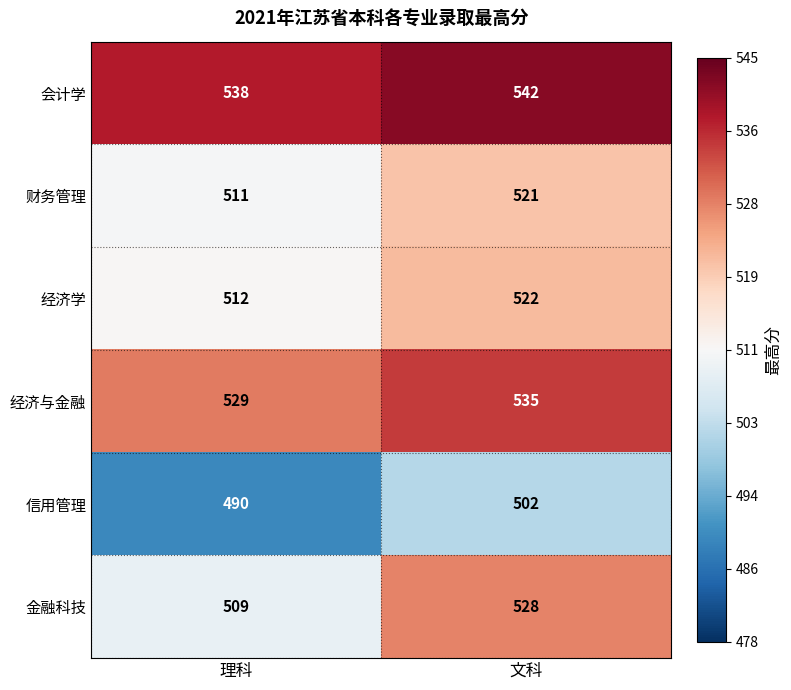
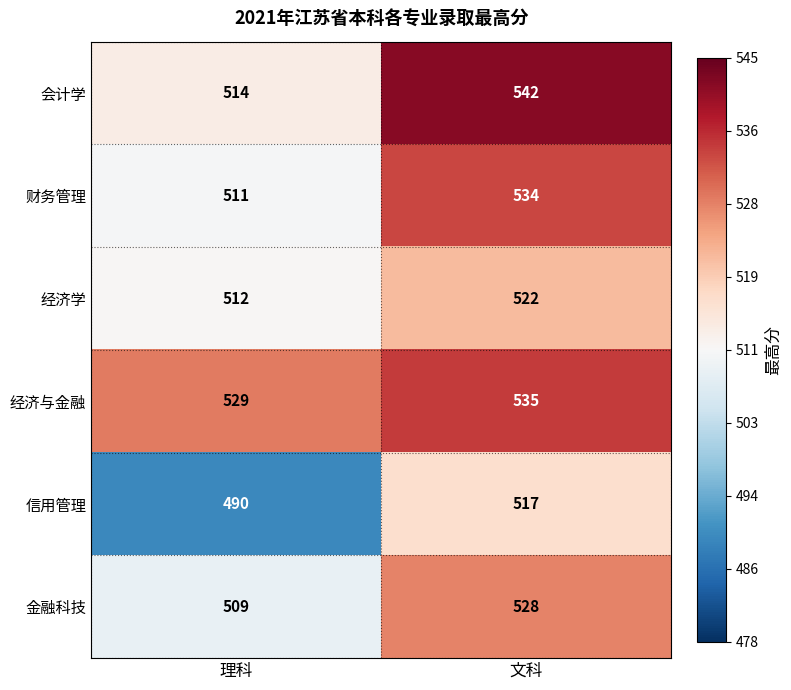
  {
    "会计学": {
-     "理科": 538,
+     "理科": 514,
      "文科": 542
    },
    "财务管理": {
      "理科": 511,
-     "文科": 521
+     "文科": 534
    },
    "经济学": {
      "理科": 512,
      "文科": 522
    },
    "经济与金融": {
      "理科": 529,
      "文科": 535
    },
    "信用管理": {
      "理科": 490,
-     "文科": 502
+     "文科": 517
    },
    "金融科技": {
      "理科": 509,
      "文科": 528
    }
  }
